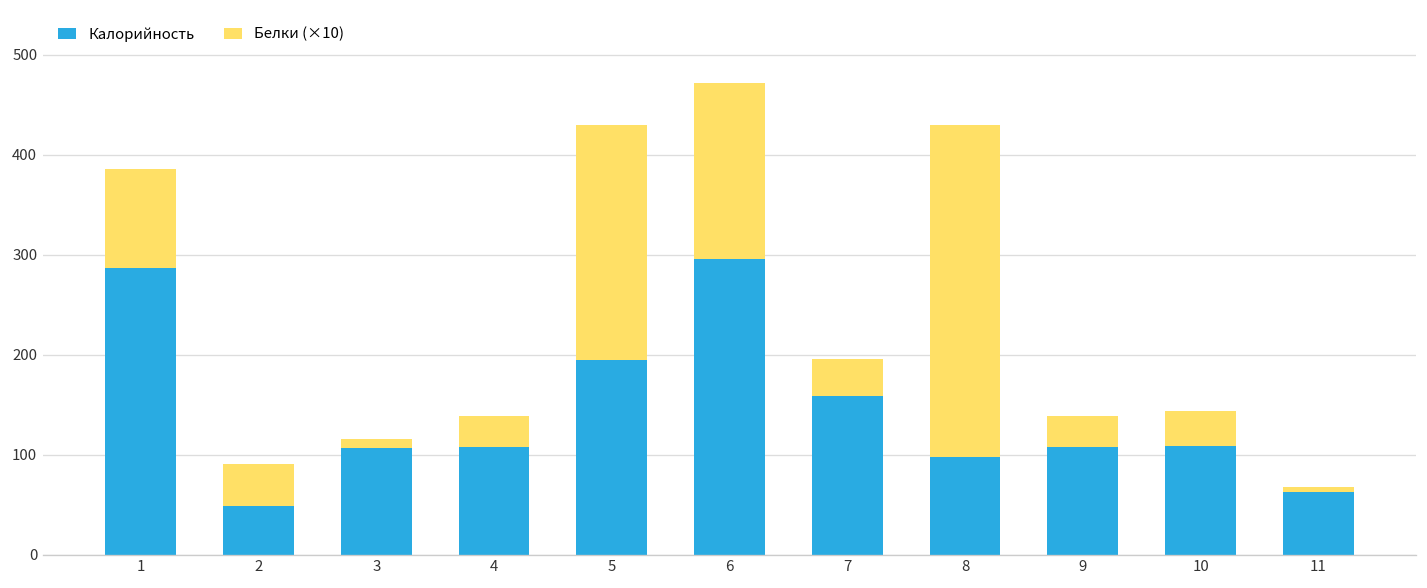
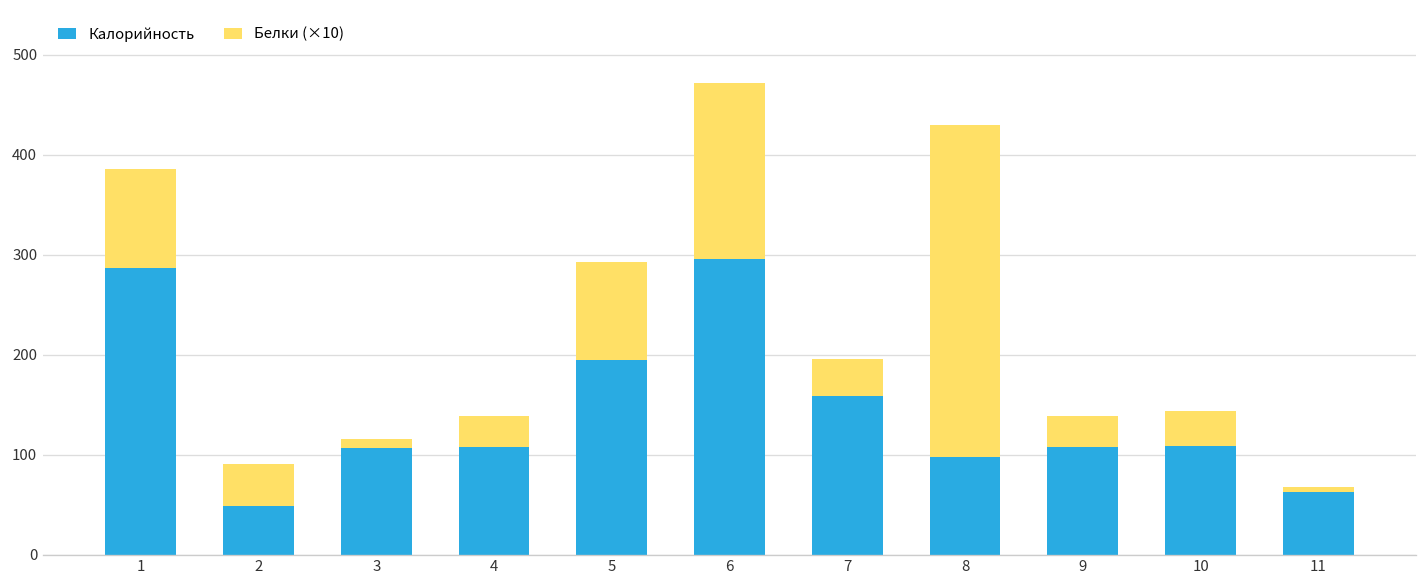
  {
    "Калорийность": {
      "1": 290,
      "2": 50,
      "3": 110,
      "4": 110,
      "5": 200,
      "6": 300,
      "7": 160,
      "8": 100,
      "9": 110,
      "10": 110,
      "11": 60
    },
    "Белки (×10)": {
      "1": 100,
      "2": 40,
      "3": 10,
      "4": 30,
-     "5": 240,
+     "5": 100,
      "6": 180,
      "7": 40,
      "8": 330,
      "9": 30,
      "10": 40,
      "11": 10
    }
  }
